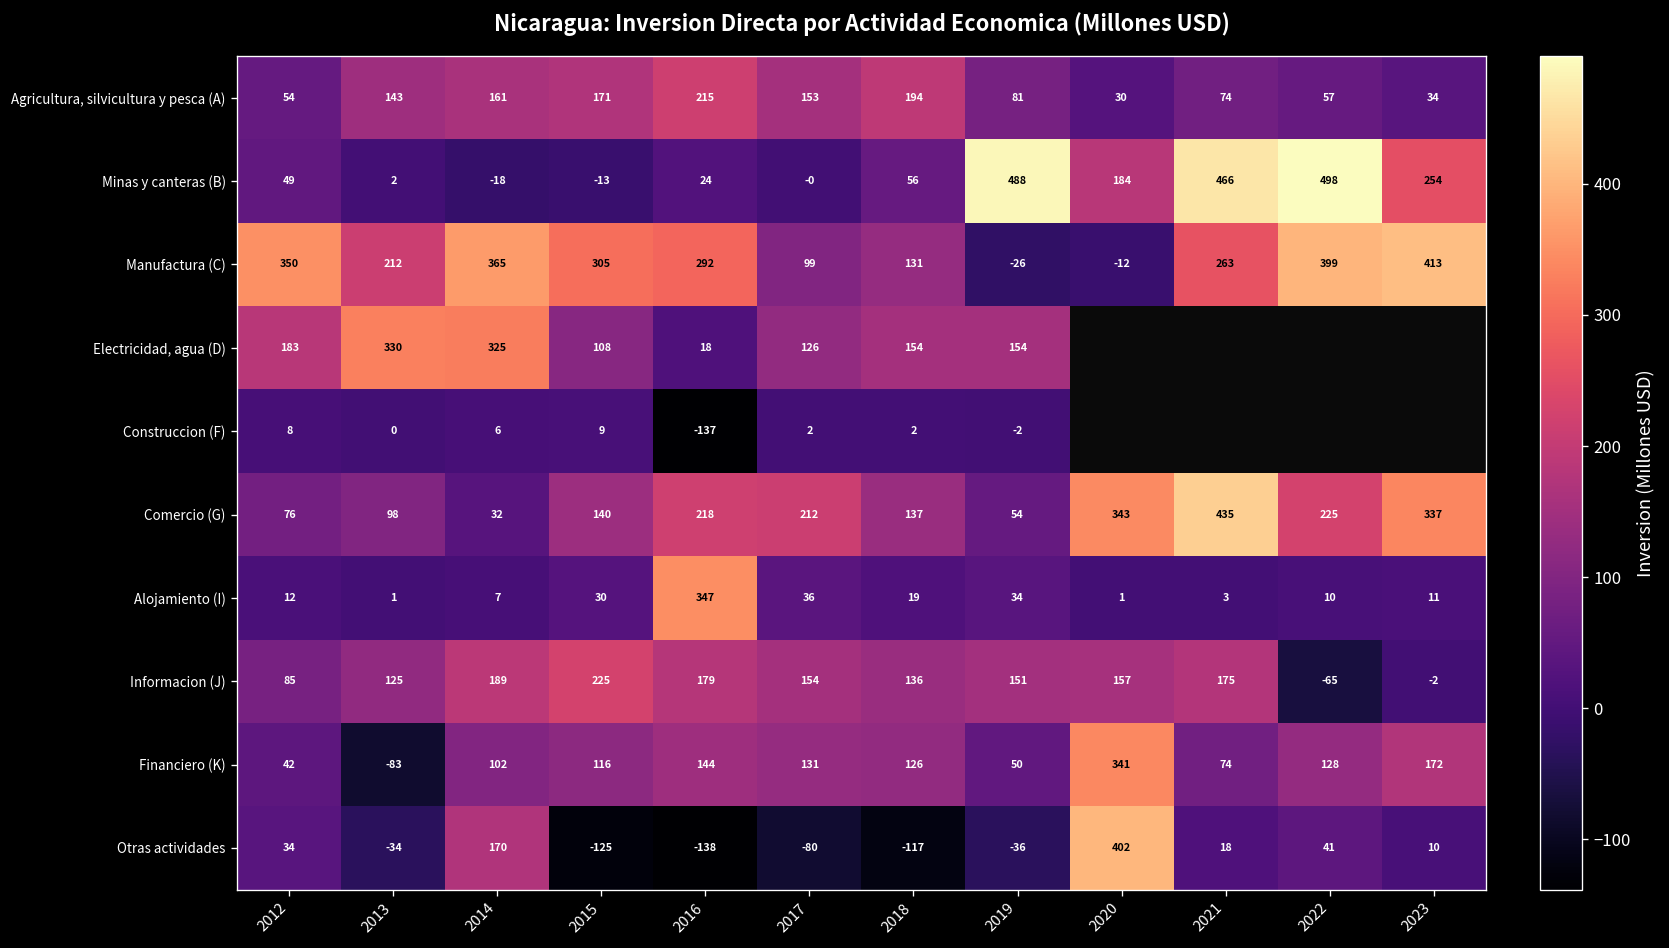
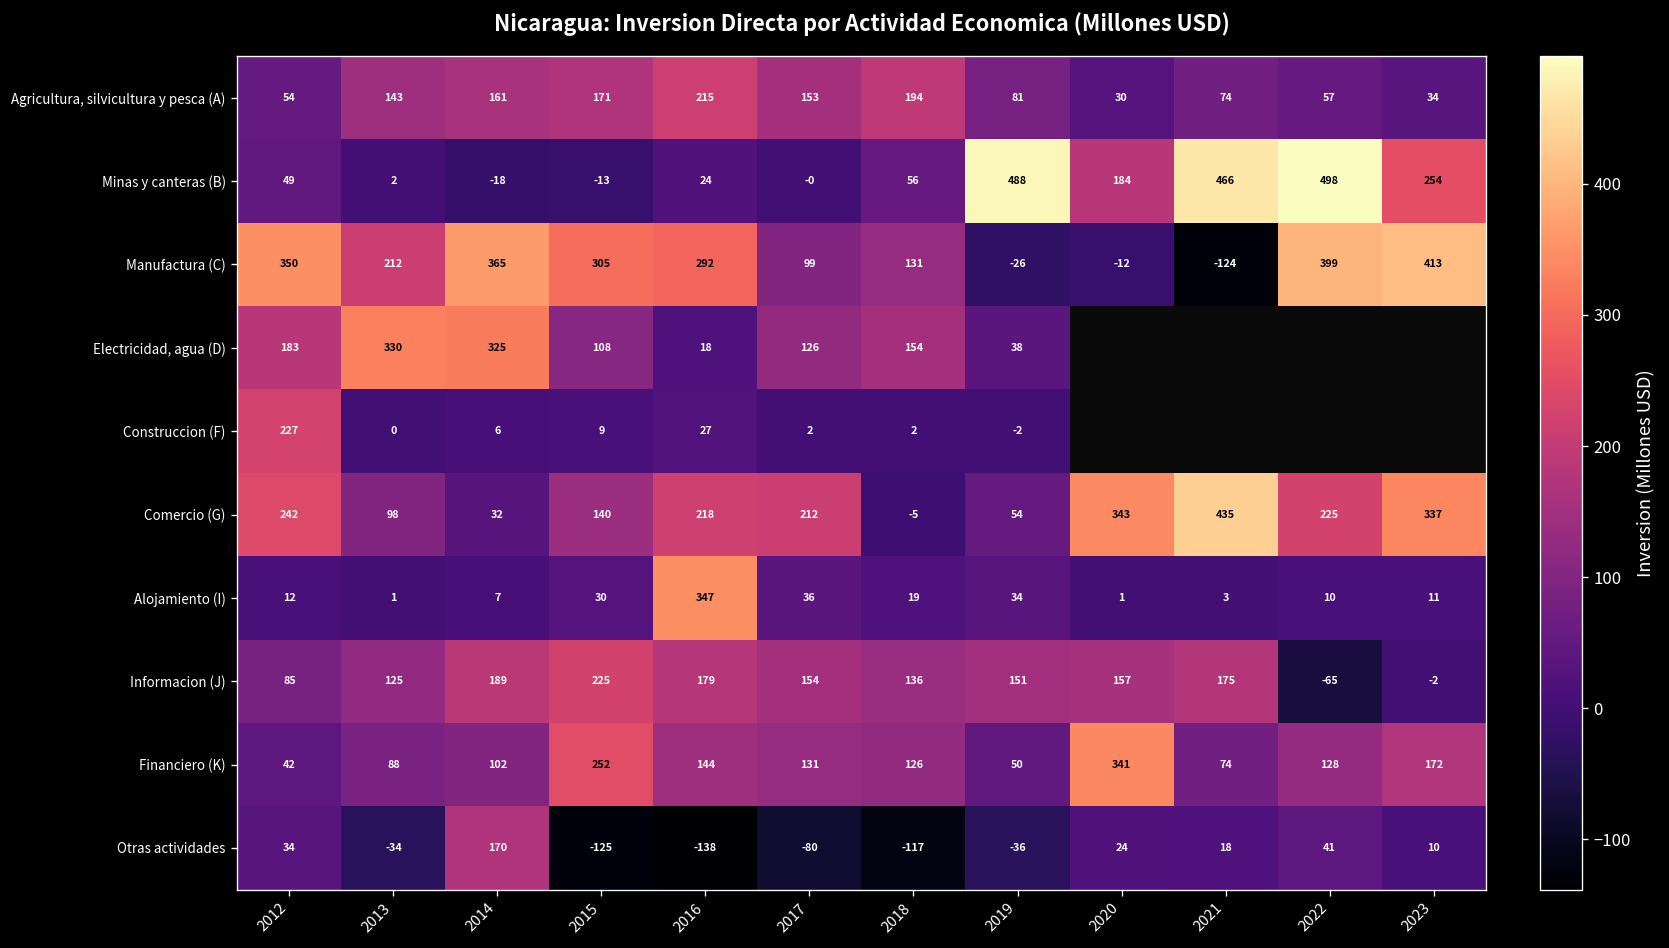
  {
    "Agricultura, silvicultura y pesca (A)": {
      "2012": 54,
      "2013": 143,
      "2014": 161,
      "2015": 171,
      "2016": 215,
      "2017": 153,
      "2018": 194,
      "2019": 81,
      "2020": 30,
      "2021": 74,
      "2022": 57,
      "2023": 34
    },
    "Minas y canteras (B)": {
      "2012": 49,
      "2013": 2,
      "2014": -18,
      "2015": -13,
      "2016": 24,
      "2017": -0,
      "2018": 56,
      "2019": 488,
      "2020": 184,
      "2021": 466,
      "2022": 498,
      "2023": 254
    },
    "Manufactura (C)": {
      "2012": 350,
      "2013": 212,
      "2014": 365,
      "2015": 305,
      "2016": 292,
      "2017": 99,
      "2018": 131,
      "2019": -26,
      "2020": -12,
-     "2021": 263,
+     "2021": -124,
      "2022": 399,
      "2023": 413
    },
    "Electricidad, agua (D)": {
      "2012": 183,
      "2013": 330,
      "2014": 325,
      "2015": 108,
      "2016": 18,
      "2017": 126,
      "2018": 154,
-     "2019": 154
+     "2019": 38
    },
    "Construccion (F)": {
-     "2012": 8,
+     "2012": 227,
      "2013": 0,
      "2014": 6,
      "2015": 9,
-     "2016": -137,
+     "2016": 27,
      "2017": 2,
      "2018": 2,
      "2019": -2
    },
    "Comercio (G)": {
-     "2012": 76,
+     "2012": 242,
      "2013": 98,
      "2014": 32,
      "2015": 140,
      "2016": 218,
      "2017": 212,
-     "2018": 137,
+     "2018": -5,
      "2019": 54,
      "2020": 343,
      "2021": 435,
      "2022": 225,
      "2023": 337
    },
    "Alojamiento (I)": {
      "2012": 12,
      "2013": 1,
      "2014": 7,
      "2015": 30,
      "2016": 347,
      "2017": 36,
      "2018": 19,
      "2019": 34,
      "2020": 1,
      "2021": 3,
      "2022": 10,
      "2023": 11
    },
    "Informacion (J)": {
      "2012": 85,
      "2013": 125,
      "2014": 189,
      "2015": 225,
      "2016": 179,
      "2017": 154,
      "2018": 136,
      "2019": 151,
      "2020": 157,
      "2021": 175,
      "2022": -65,
      "2023": -2
    },
    "Financiero (K)": {
      "2012": 42,
-     "2013": -83,
+     "2013": 88,
      "2014": 102,
-     "2015": 116,
+     "2015": 252,
      "2016": 144,
      "2017": 131,
      "2018": 126,
      "2019": 50,
      "2020": 341,
      "2021": 74,
      "2022": 128,
      "2023": 172
    },
    "Otras actividades": {
      "2012": 34,
      "2013": -34,
      "2014": 170,
      "2015": -125,
      "2016": -138,
      "2017": -80,
      "2018": -117,
      "2019": -36,
-     "2020": 402,
+     "2020": 24,
      "2021": 18,
      "2022": 41,
      "2023": 10
    }
  }
